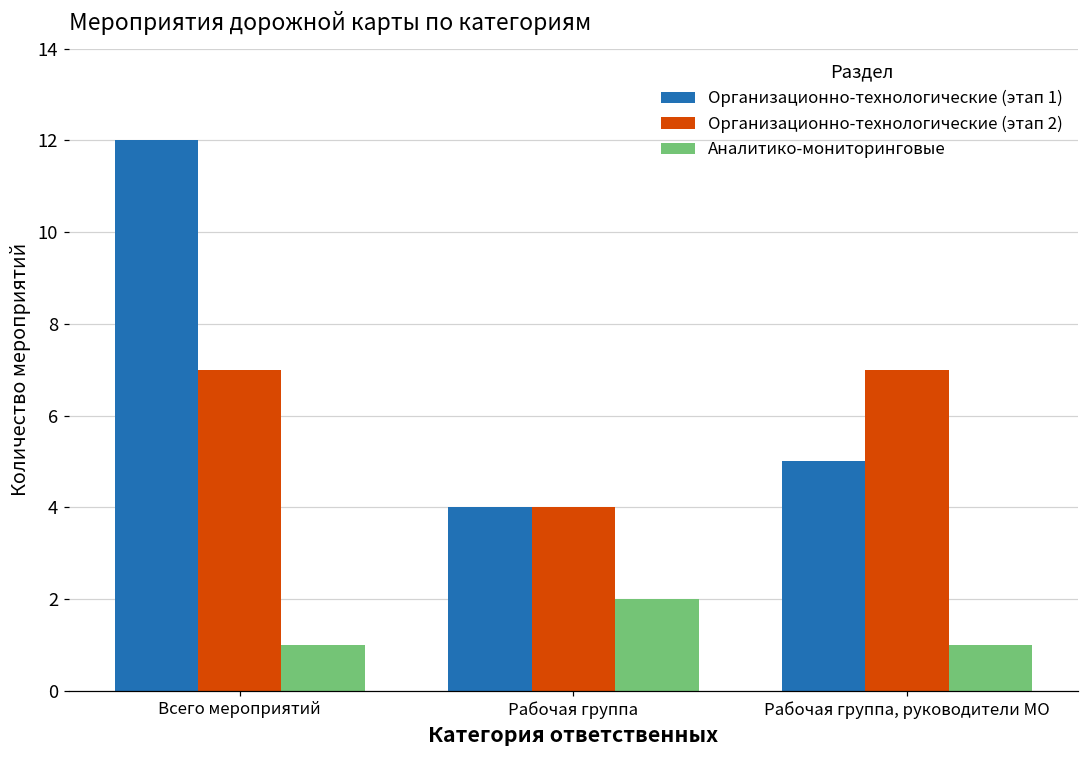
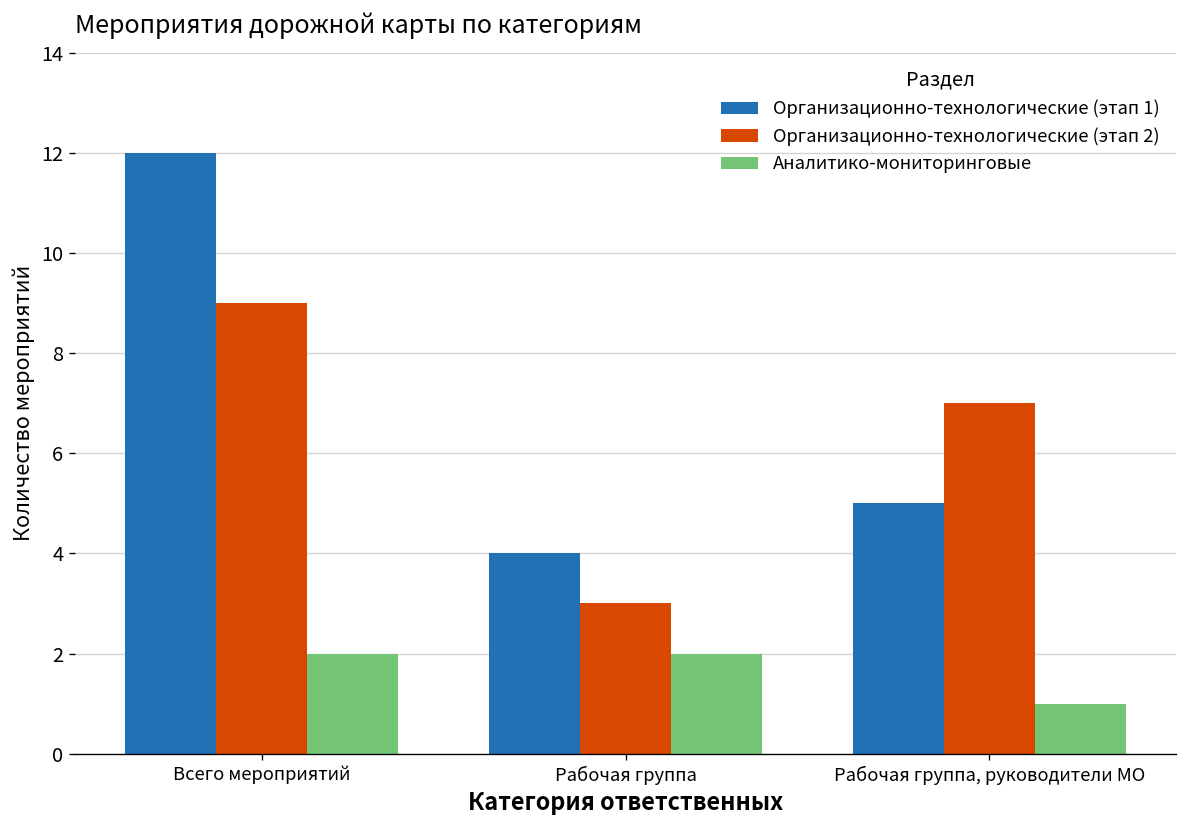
  {
    "Организационно-технологические (этап 1)": {
      "Всего мероприятий": 12,
      "Рабочая группа": 4,
      "Рабочая группа, руководители МО": 5
    },
    "Организационно-технологические (этап 2)": {
-     "Всего мероприятий": 7,
-     "Рабочая группа": 4,
+     "Всего мероприятий": 9,
+     "Рабочая группа": 3,
      "Рабочая группа, руководители МО": 7
    },
    "Аналитико-мониторинговые": {
-     "Всего мероприятий": 1,
+     "Всего мероприятий": 2,
      "Рабочая группа": 2,
      "Рабочая группа, руководители МО": 1
    }
  }
